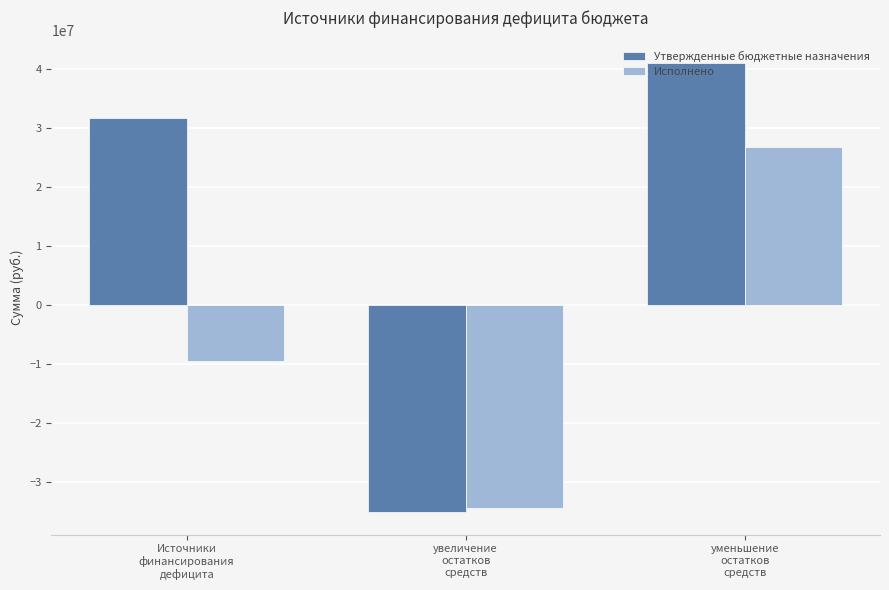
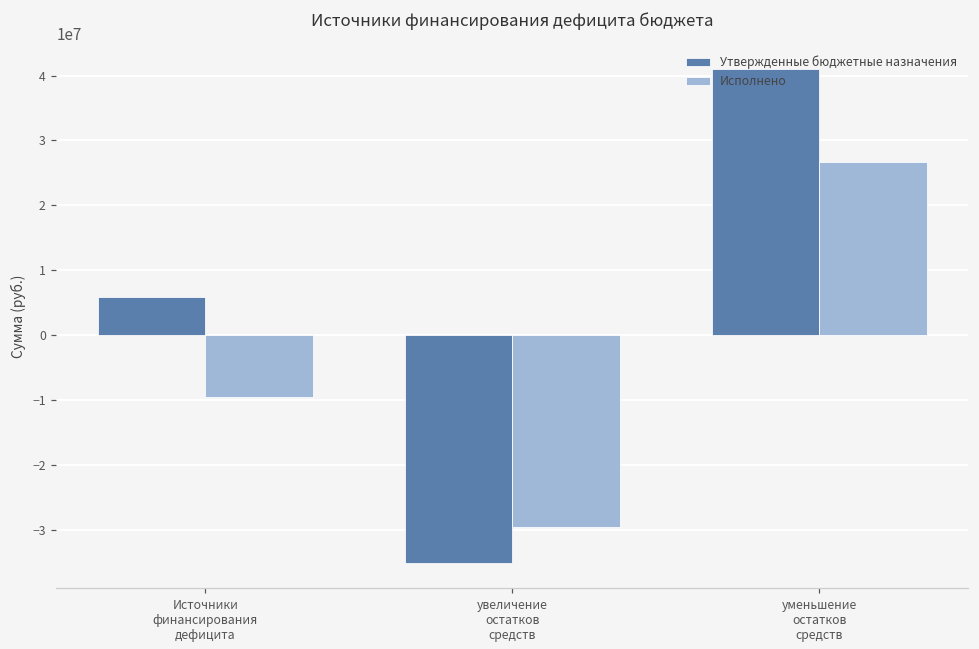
  {
    "Утвержденные бюджетные назначения": {
-     "Источники финансирования дефицита": 32000000,
+     "Источники финансирования дефицита": 6000000,
      "увеличение остатков средств": -35000000,
      "уменьшение остатков средств": 41000000
    },
    "Исполнено": {
      "Источники финансирования дефицита": -9000000,
-     "увеличение остатков средств": -34000000,
+     "увеличение остатков средств": -29000000,
      "уменьшение остатков средств": 27000000
    }
  }
